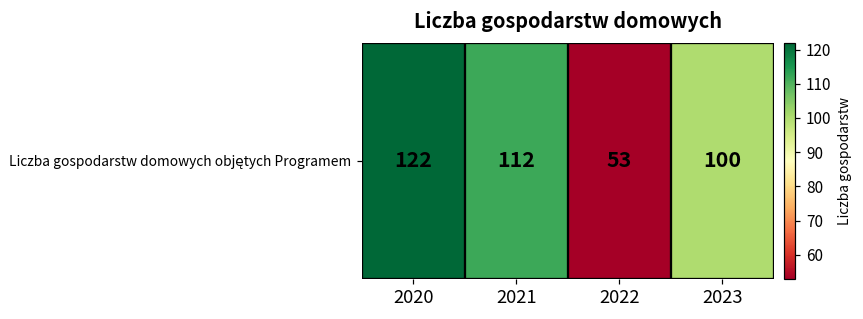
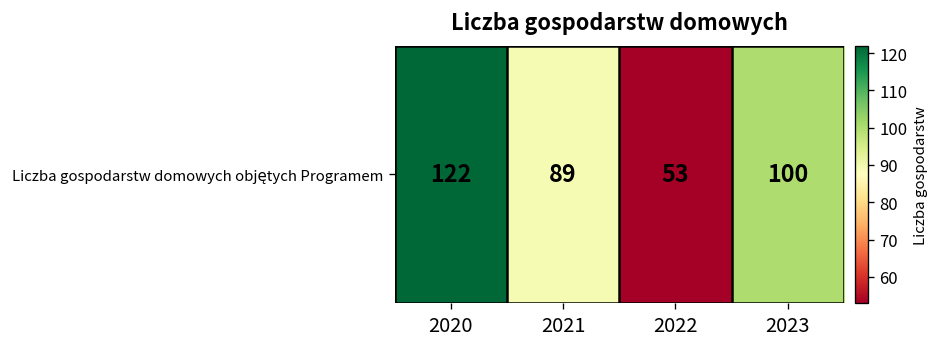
  {
    "Liczba gospodarstw domowych objętych Programem": {
      "2020": 122,
-     "2021": 112,
+     "2021": 89,
      "2022": 53,
      "2023": 100
    }
  }
